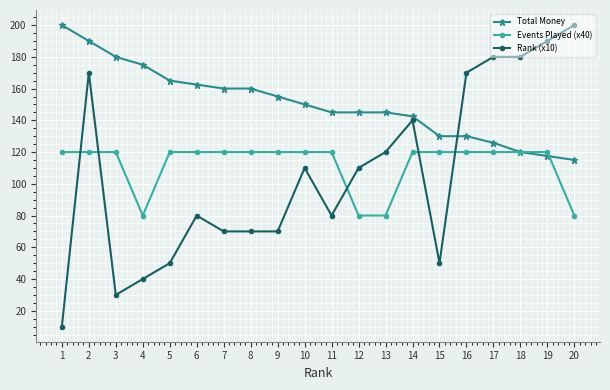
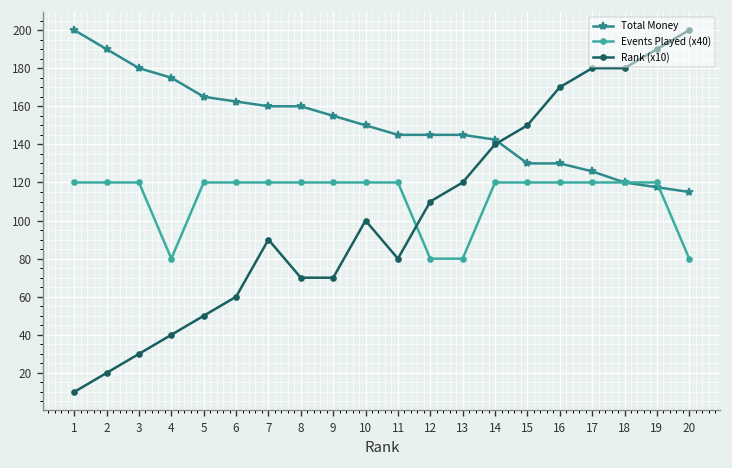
  {
    "Rank (x10)": {
      "1": 10,
-     "2": 170,
+     "2": 20,
      "3": 30,
      "4": 40,
      "5": 50,
-     "6": 80,
-     "7": 70,
+     "6": 60,
+     "7": 90,
      "8": 70,
      "9": 70,
-     "10": 110,
+     "10": 100,
      "11": 80,
      "12": 110,
      "13": 120,
      "14": 140,
-     "15": 50,
+     "15": 150,
      "16": 170,
      "17": 180,
      "18": 180
    }
  }
